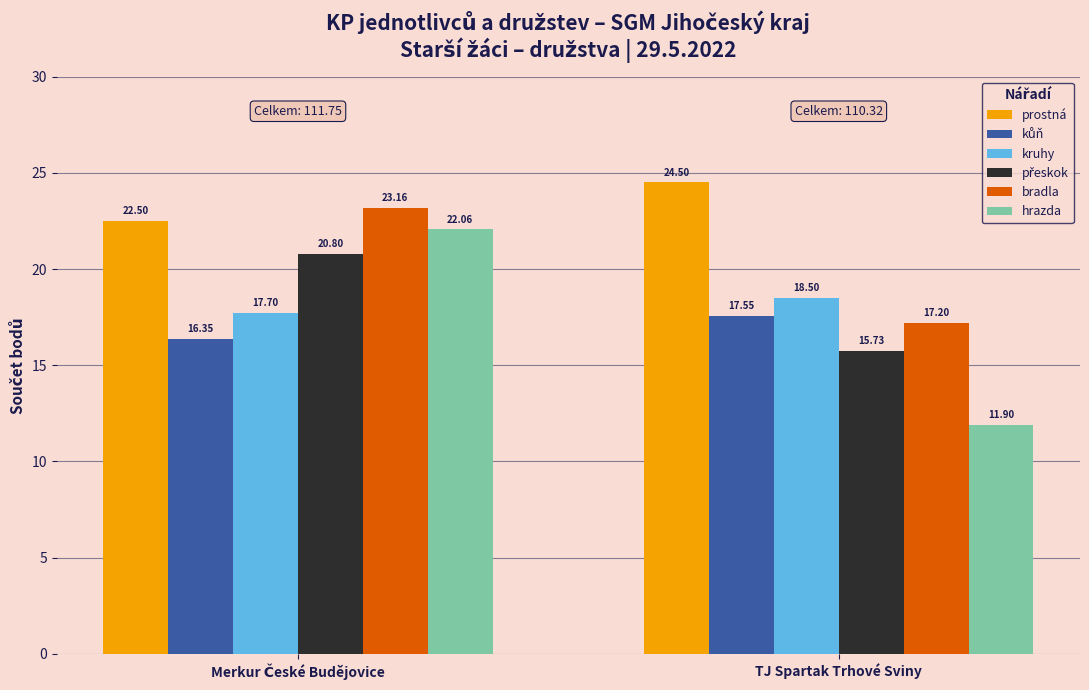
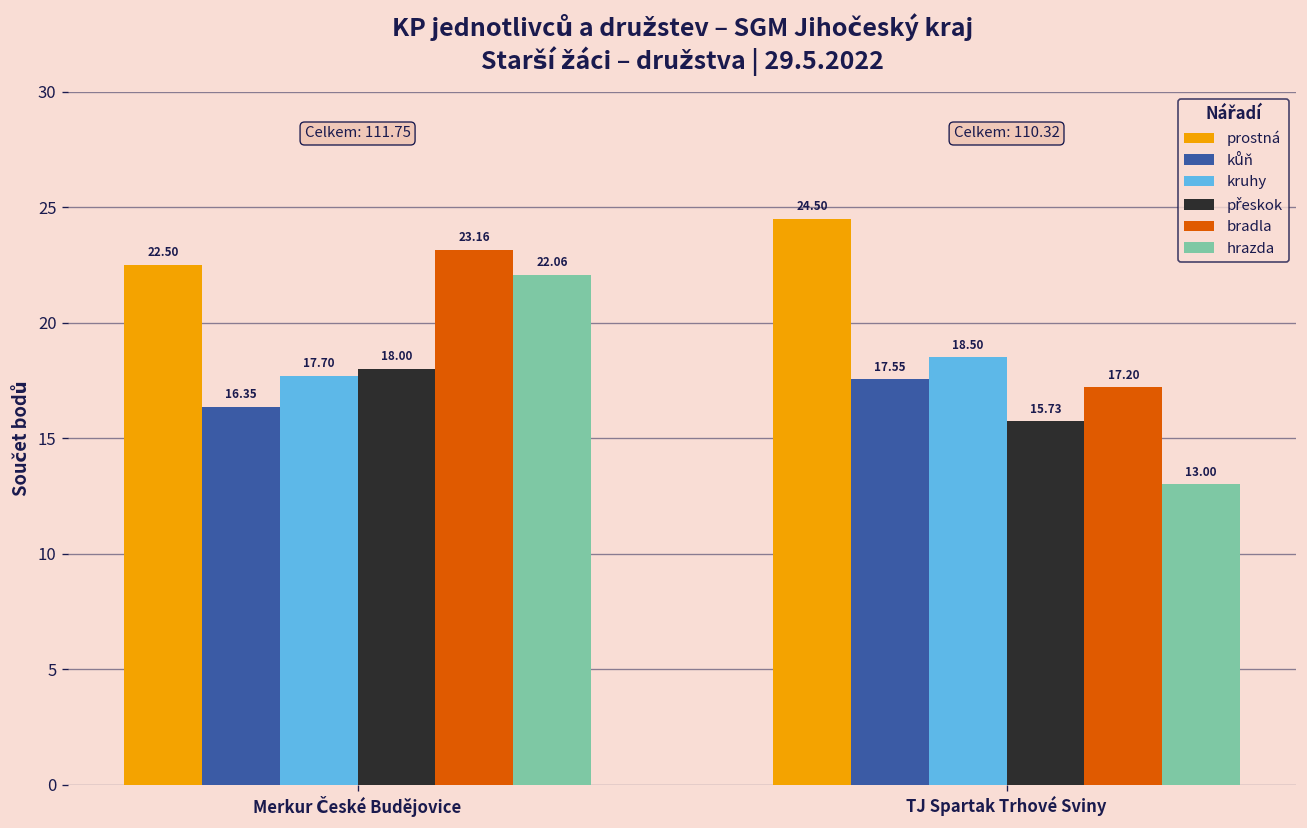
  {
    "prostná": {
      "Merkur České Budějovice": 22.50,
      "TJ Spartak Trhové Sviny": 24.50
    },
    "kůň": {
      "Merkur České Budějovice": 16.35,
      "TJ Spartak Trhové Sviny": 17.55
    },
    "kruhy": {
      "Merkur České Budějovice": 17.70,
      "TJ Spartak Trhové Sviny": 18.50
    },
    "přeskok": {
-     "Merkur České Budějovice": 20.80,
+     "Merkur České Budějovice": 18.00,
      "TJ Spartak Trhové Sviny": 15.73
    },
    "bradla": {
      "Merkur České Budějovice": 23.16,
      "TJ Spartak Trhové Sviny": 17.20
    },
    "hrazda": {
      "Merkur České Budějovice": 22.06,
-     "TJ Spartak Trhové Sviny": 11.90
+     "TJ Spartak Trhové Sviny": 13.00
    }
  }
